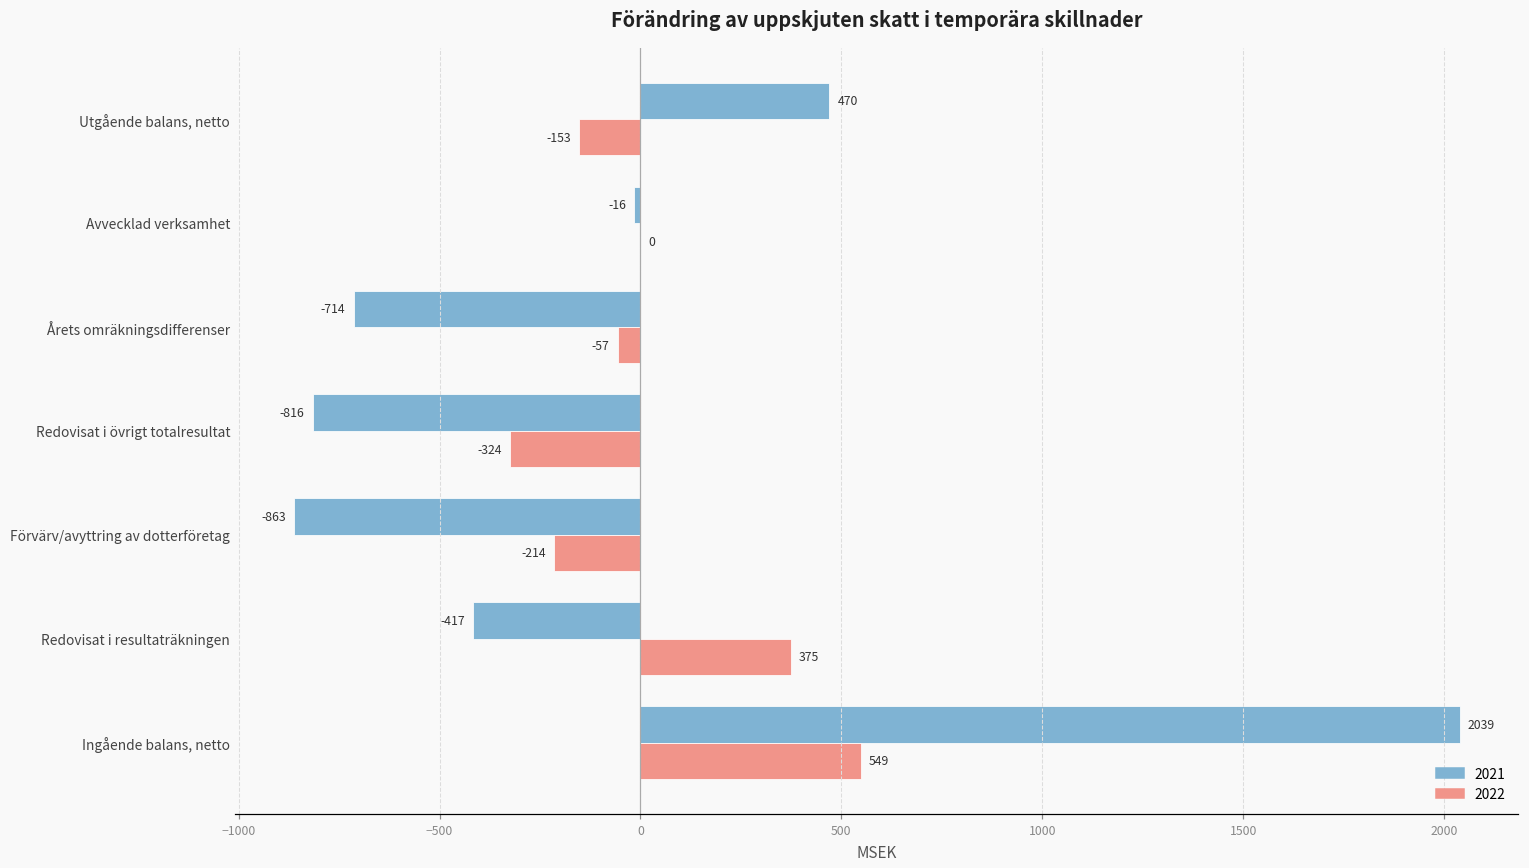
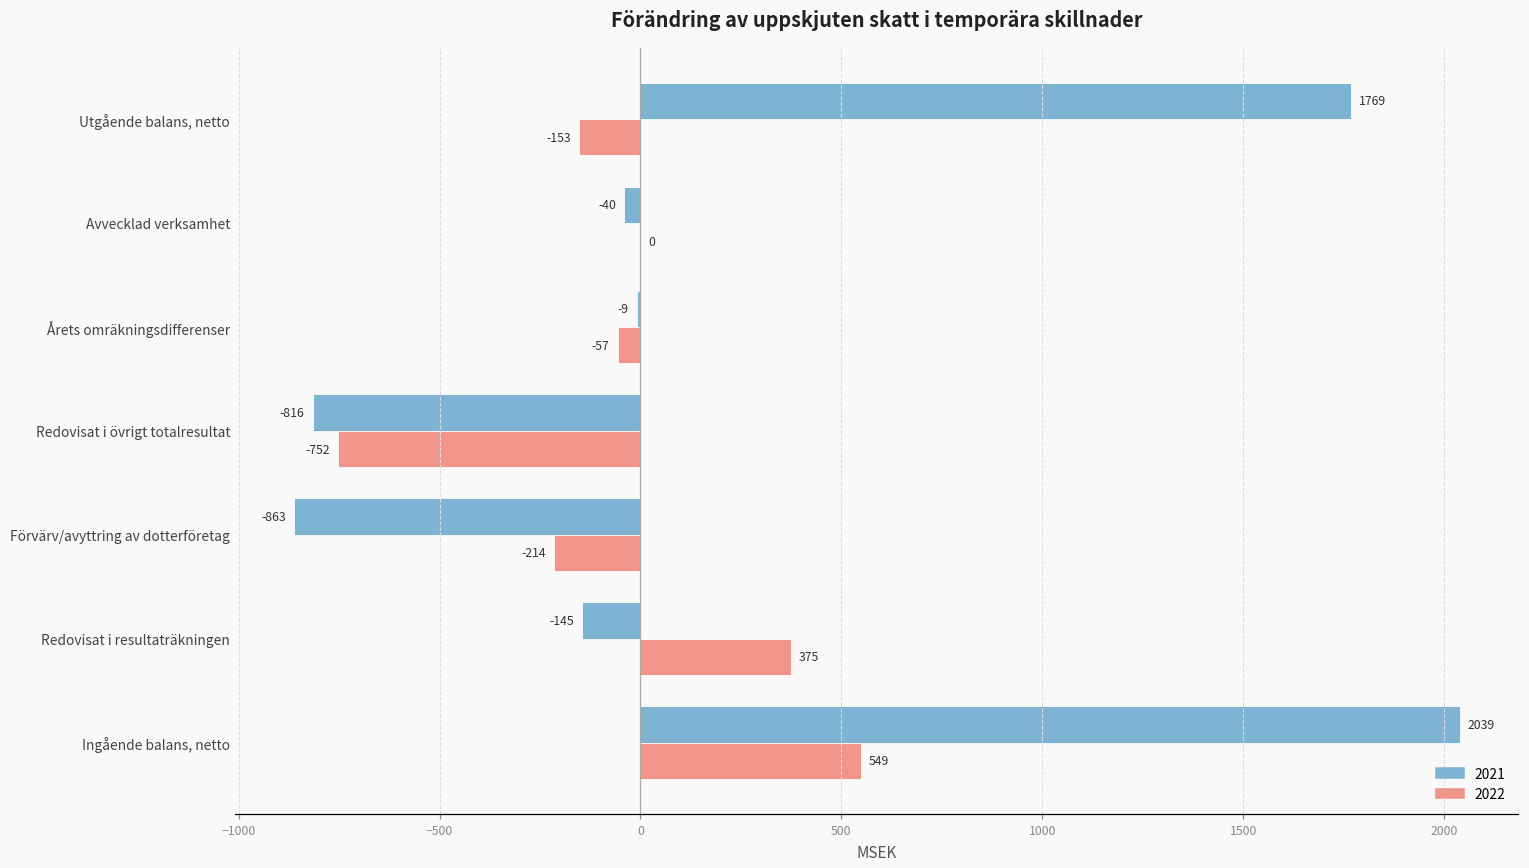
  {
    "2021": {
-     "Utgående balans, netto": 470,
-     "Avvecklad verksamhet": -16,
-     "Årets omräkningsdifferenser": -714,
+     "Utgående balans, netto": 1769,
+     "Avvecklad verksamhet": -40,
+     "Årets omräkningsdifferenser": -9,
      "Redovisat i övrigt totalresultat": -816,
      "Förvärv/avyttring av dotterföretag": -863,
-     "Redovisat i resultaträkningen": -417,
+     "Redovisat i resultaträkningen": -145,
      "Ingående balans, netto": 2039
    },
    "2022": {
      "Utgående balans, netto": -153,
      "Avvecklad verksamhet": 0,
      "Årets omräkningsdifferenser": -57,
-     "Redovisat i övrigt totalresultat": -324,
+     "Redovisat i övrigt totalresultat": -752,
      "Förvärv/avyttring av dotterföretag": -214,
      "Redovisat i resultaträkningen": 375,
      "Ingående balans, netto": 549
    }
  }
